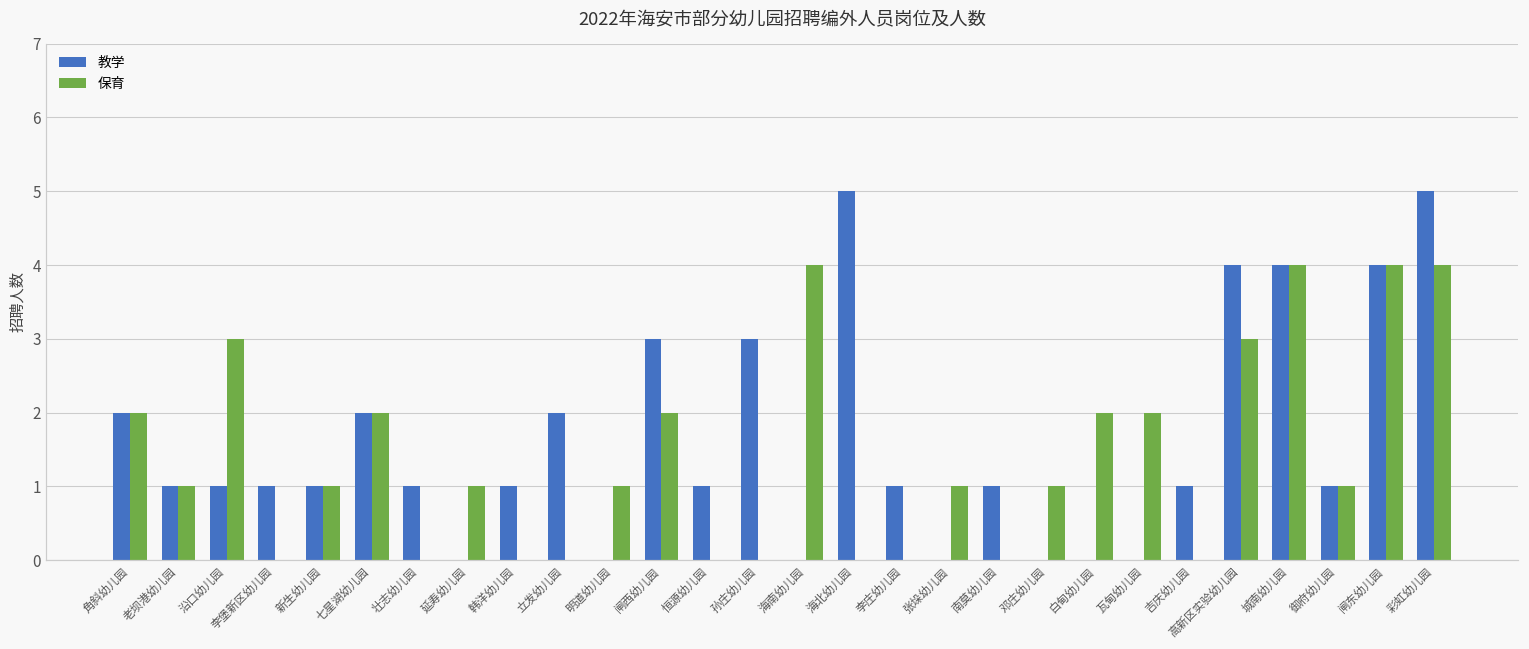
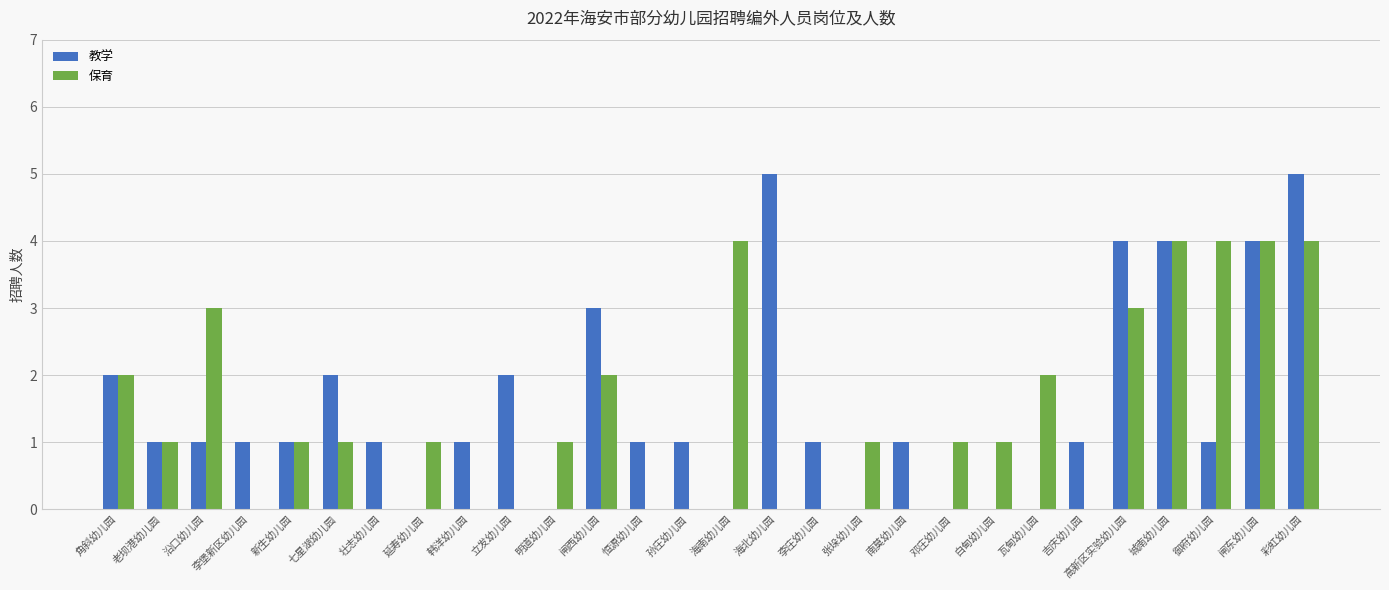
  {
    "教学": {
      "角斜幼儿园": 2,
      "老坝港幼儿园": 1,
      "沿口幼儿园": 1,
      "李堡新区幼儿园": 1,
      "新生幼儿园": 1,
      "七星湖幼儿园": 2,
      "壮志幼儿园": 1,
      "延寿幼儿园": 0,
      "韩洋幼儿园": 1,
      "立发幼儿园": 2,
      "明道幼儿园": 0,
      "闸西幼儿园": 3,
      "恒源幼儿园": 1,
-     "孙庄幼儿园": 3,
+     "孙庄幼儿园": 1,
      "海南幼儿园": 0,
      "海北幼儿园": 5,
      "李庄幼儿园": 1,
      "张垛幼儿园": 0,
      "南莫幼儿园": 1,
      "邓庄幼儿园": 0,
      "白甸幼儿园": 0,
      "瓦甸幼儿园": 0,
      "吉庆幼儿园": 1,
      "高新区实验幼儿园": 4,
      "城南幼儿园": 4,
      "御府幼儿园": 1,
      "闸东幼儿园": 4,
      "彩虹幼儿园": 5
    },
    "保育": {
      "角斜幼儿园": 2,
      "老坝港幼儿园": 1,
      "沿口幼儿园": 3,
      "李堡新区幼儿园": 0,
      "新生幼儿园": 1,
-     "七星湖幼儿园": 2,
+     "七星湖幼儿园": 1,
      "壮志幼儿园": 0,
      "延寿幼儿园": 1,
      "韩洋幼儿园": 0,
      "立发幼儿园": 0,
      "明道幼儿园": 1,
      "闸西幼儿园": 2,
      "恒源幼儿园": 0,
      "孙庄幼儿园": 0,
      "海南幼儿园": 4,
      "海北幼儿园": 0,
      "李庄幼儿园": 0,
      "张垛幼儿园": 1,
      "南莫幼儿园": 0,
      "邓庄幼儿园": 1,
-     "白甸幼儿园": 2,
+     "白甸幼儿园": 1,
      "瓦甸幼儿园": 2,
      "吉庆幼儿园": 0,
      "高新区实验幼儿园": 3,
      "城南幼儿园": 4,
-     "御府幼儿园": 1,
+     "御府幼儿园": 4,
      "闸东幼儿园": 4,
      "彩虹幼儿园": 4
    }
  }
